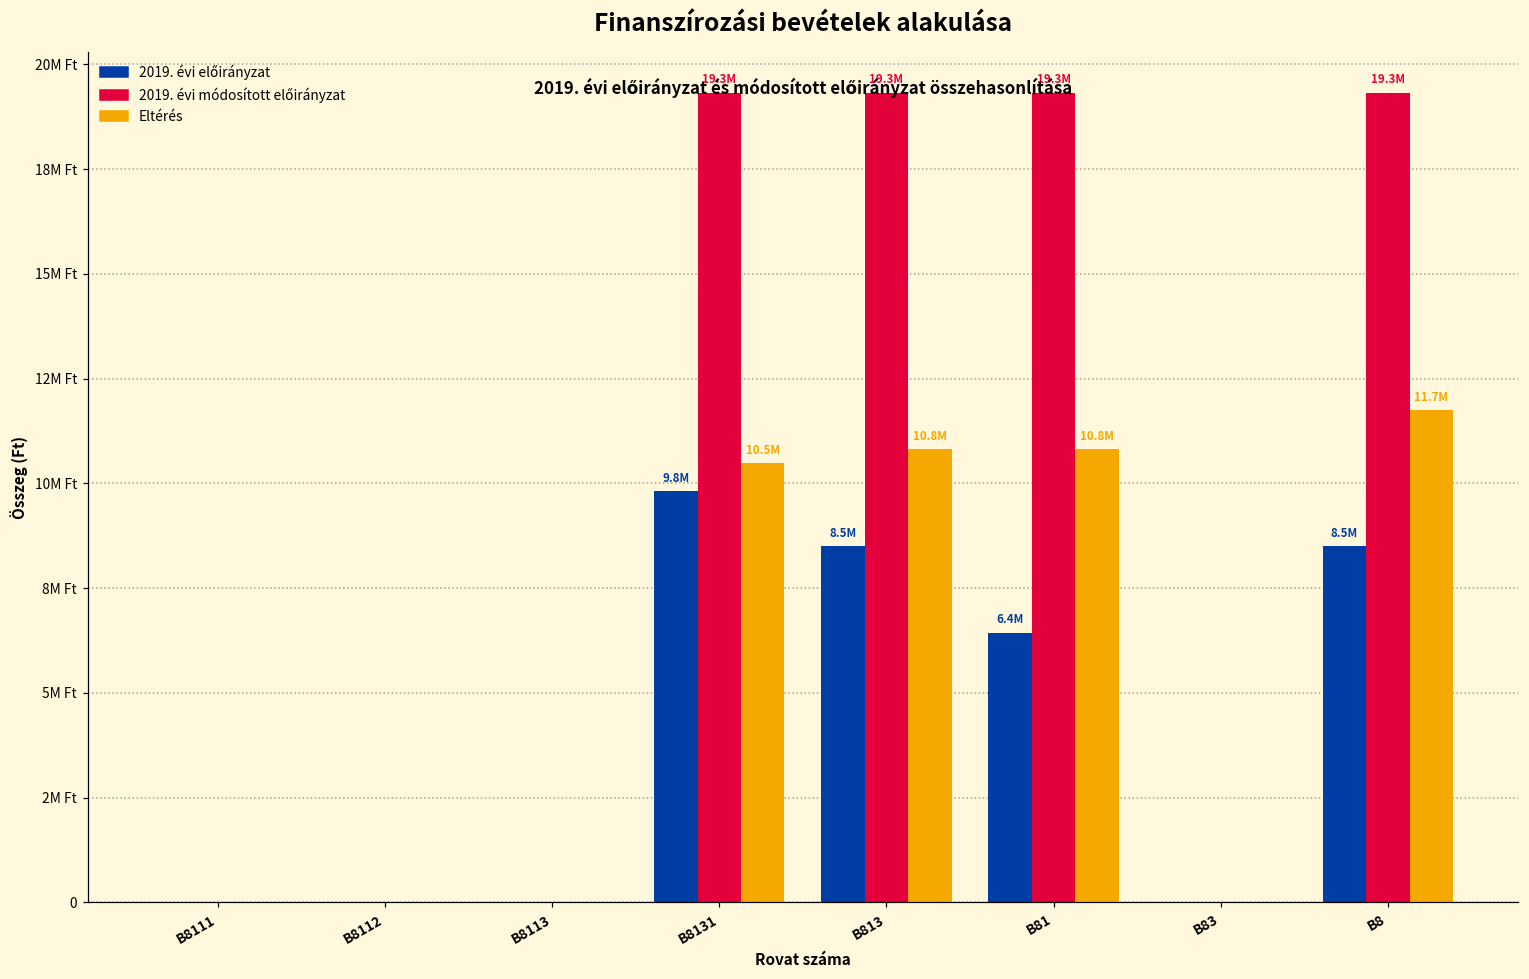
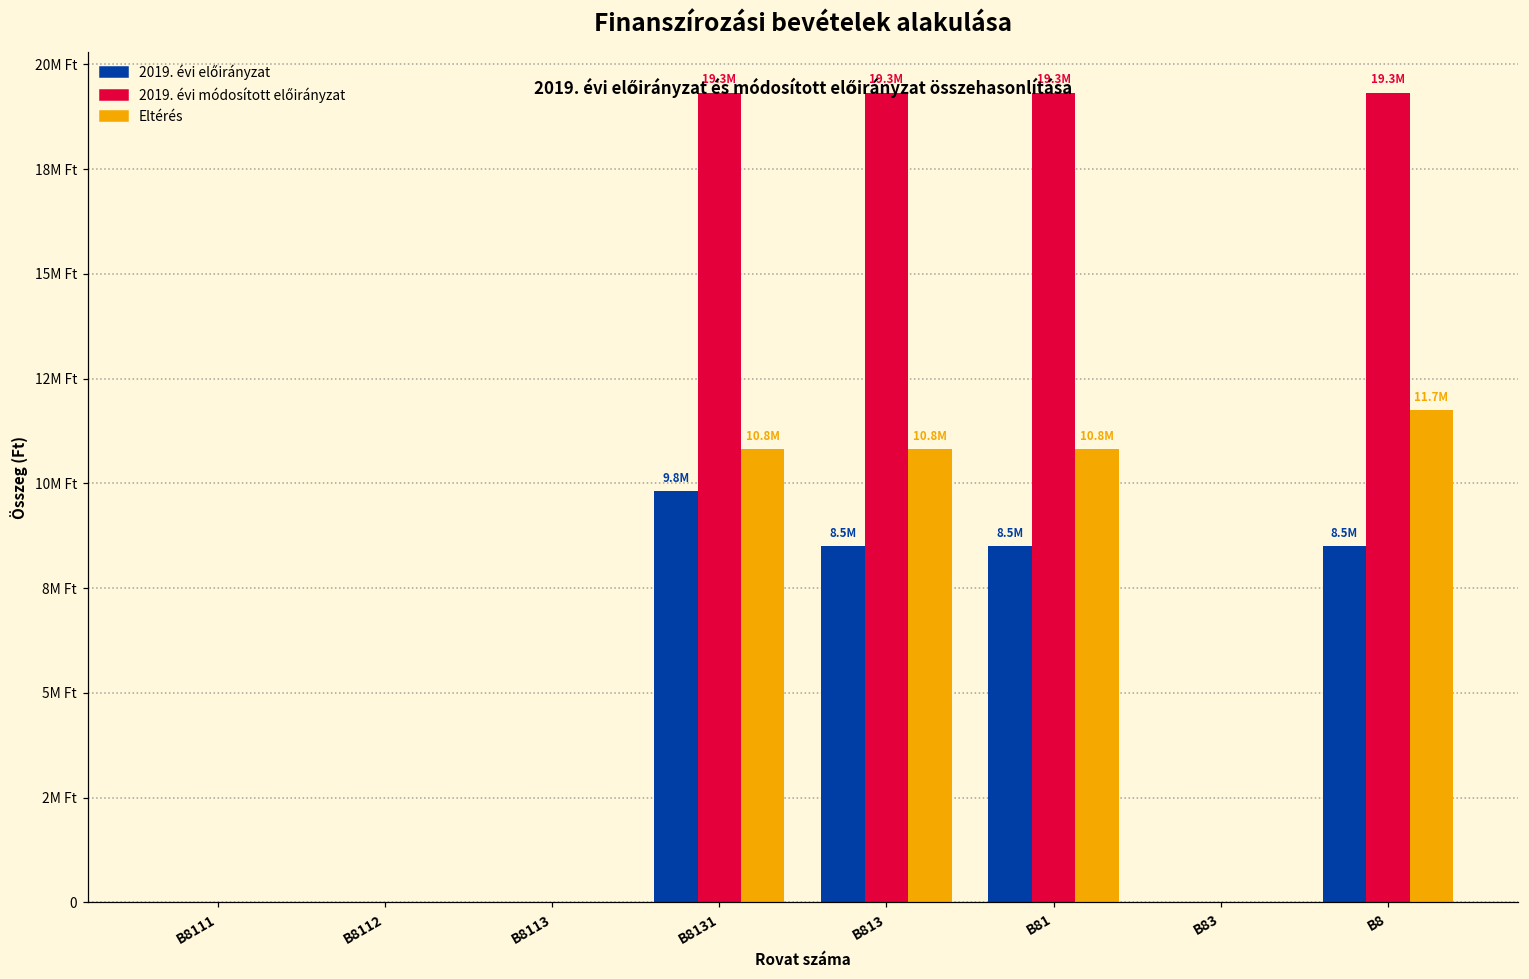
  {
    "2019. évi előirányzat": {
      "B8131": "9.8M",
      "B813": "8.5M",
-     "B81": "6.4M",
+     "B81": "8.5M",
      "B8": "8.5M"
    },
    "2019. évi módosított előirányzat": {
      "B8": "19.3M"
    },
    "Eltérés": {
-     "B8131": "10.5M",
+     "B8131": "10.8M",
      "B813": "10.8M",
      "B81": "10.8M",
      "B8": "11.7M"
    }
  }
